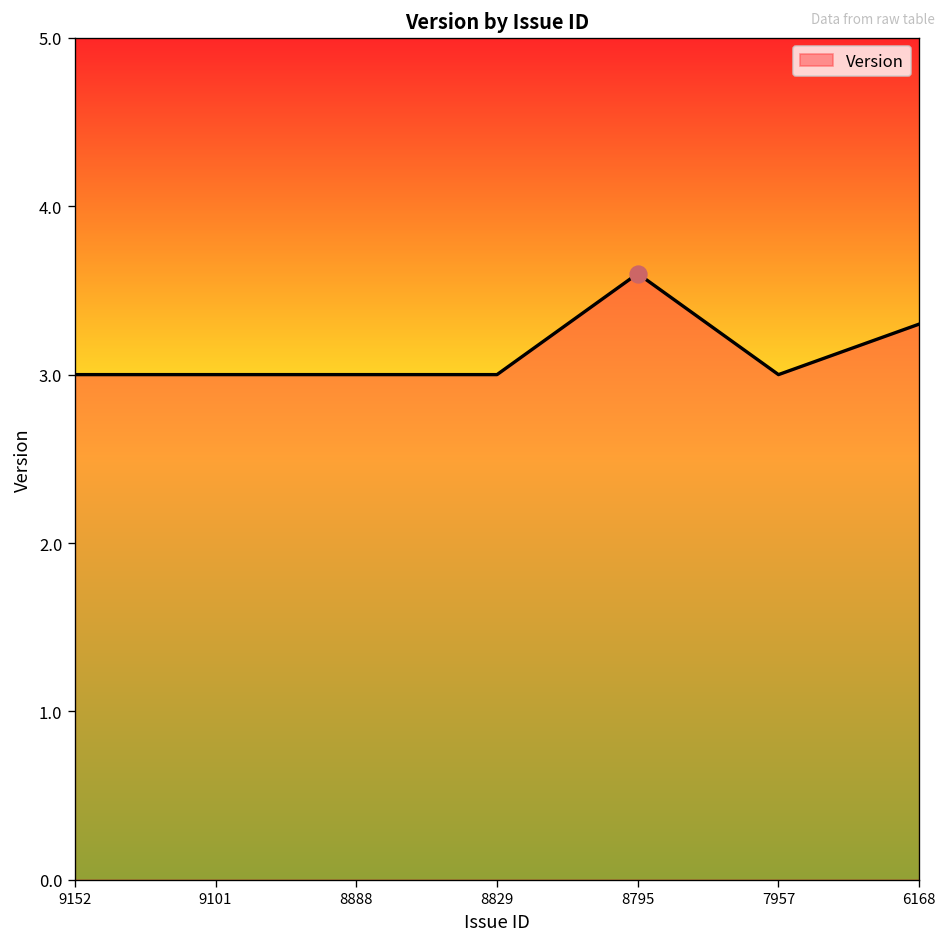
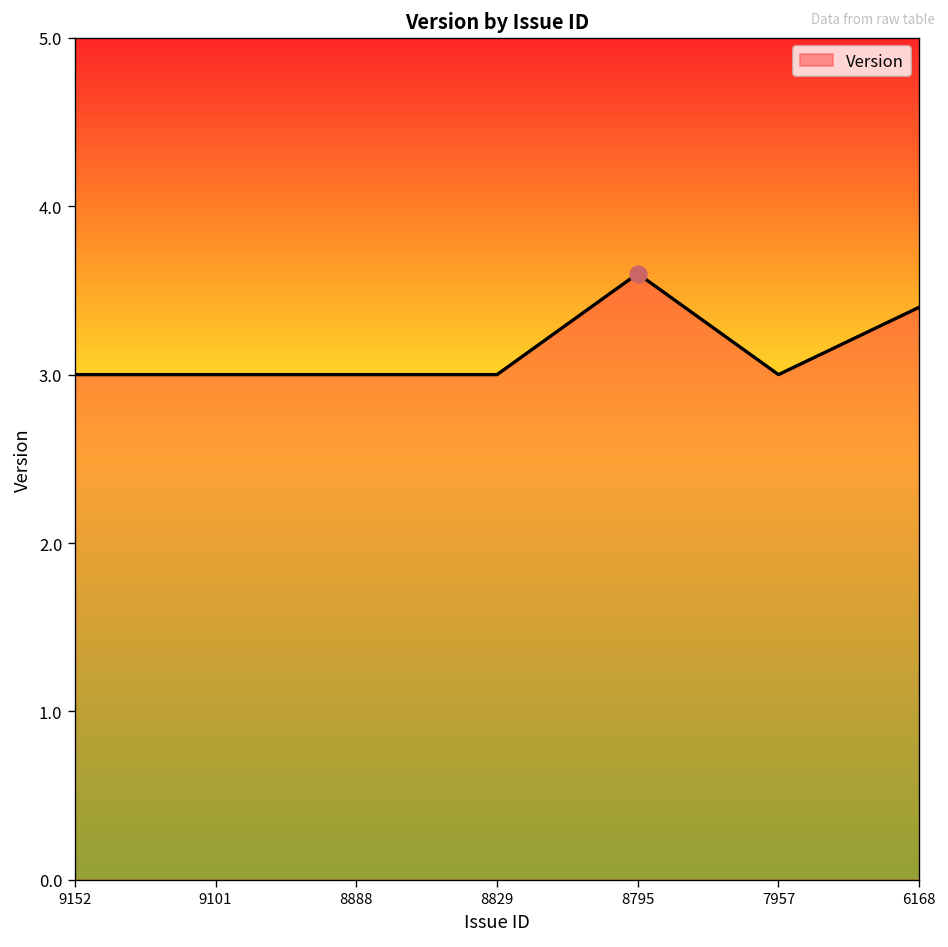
  {
    "Version": {
      "9152": 3.0,
      "9101": 3.0,
      "8888": 3.0,
      "8829": 3.0,
      "7957": 3.0,
-     "6168": 3.3
+     "6168": 3.4
    }
  }
